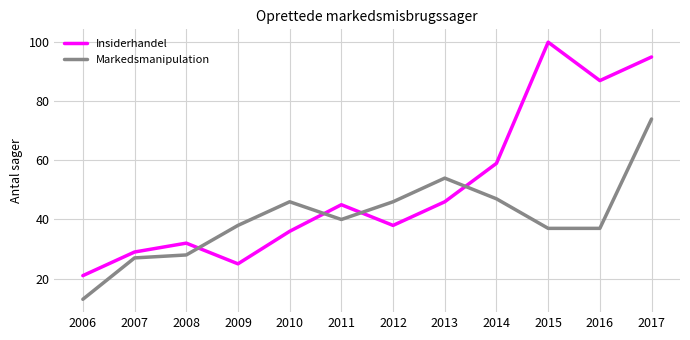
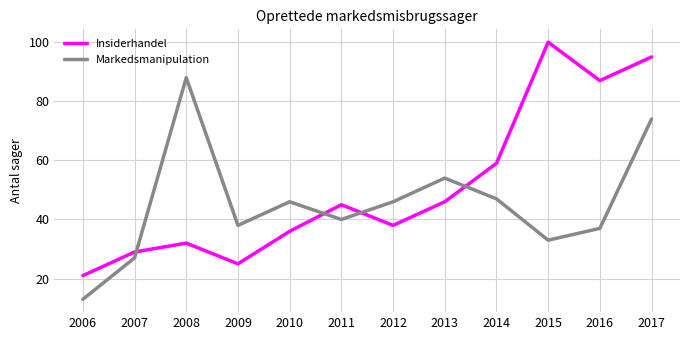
  {
    "Insiderhandel": {
      "2006": 21,
      "2007": 29,
      "2008": 32,
      "2009": 25,
      "2010": 36,
      "2011": 45,
      "2012": 38,
      "2013": 46,
      "2014": 59,
      "2015": 100,
      "2016": 87,
      "2017": 95
    },
    "Markedsmanipulation": {
      "2006": 13,
      "2007": 27,
-     "2008": 28,
+     "2008": 88,
      "2009": 38,
      "2010": 46,
      "2011": 40,
      "2012": 46,
      "2013": 54,
      "2014": 47,
-     "2015": 37,
+     "2015": 33,
      "2016": 37,
      "2017": 74
    }
  }
